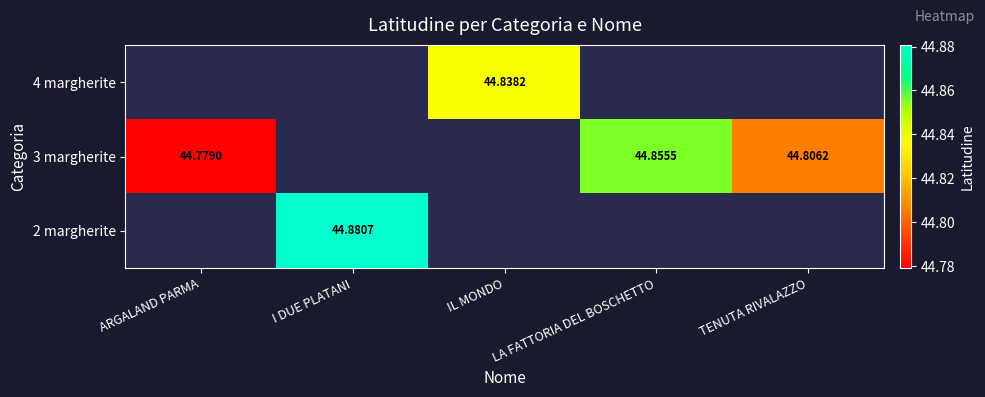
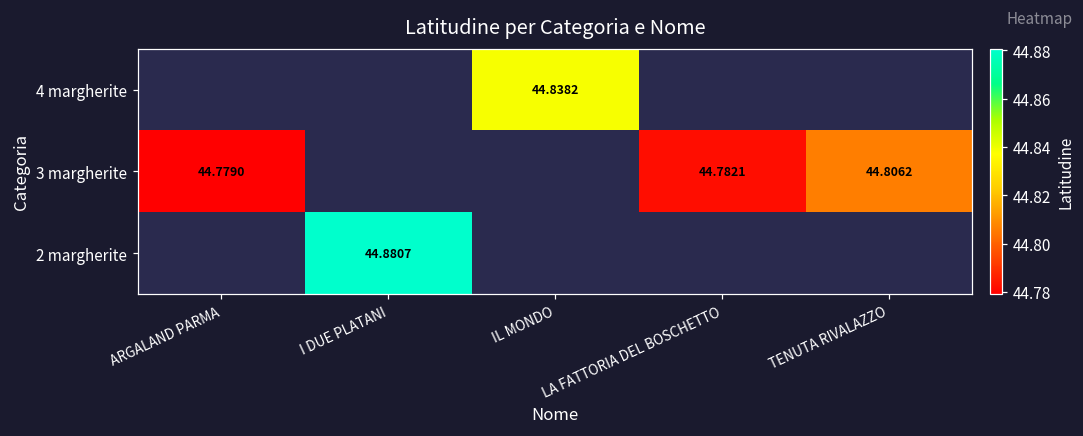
  {
    "4 margherite": {
      "IL MONDO": 44.8382
    },
    "3 margherite": {
      "ARGALAND PARMA": 44.7790,
-     "LA FATTORIA DEL BOSCHETTO": 44.8555,
+     "LA FATTORIA DEL BOSCHETTO": 44.7821,
      "TENUTA RIVALAZZO": 44.8062
    },
    "2 margherite": {
      "I DUE PLATANI": 44.8807
    }
  }
